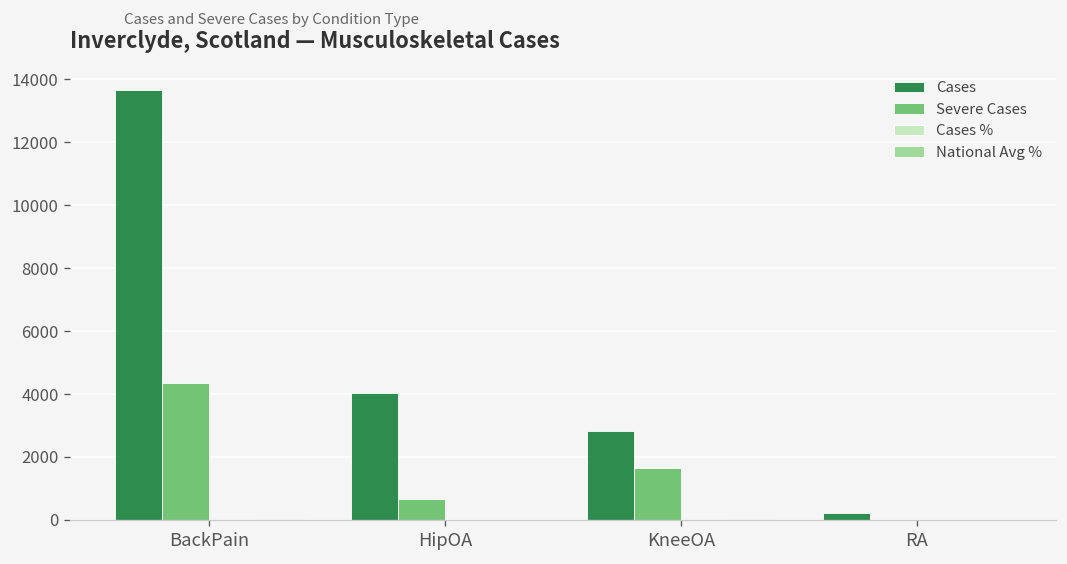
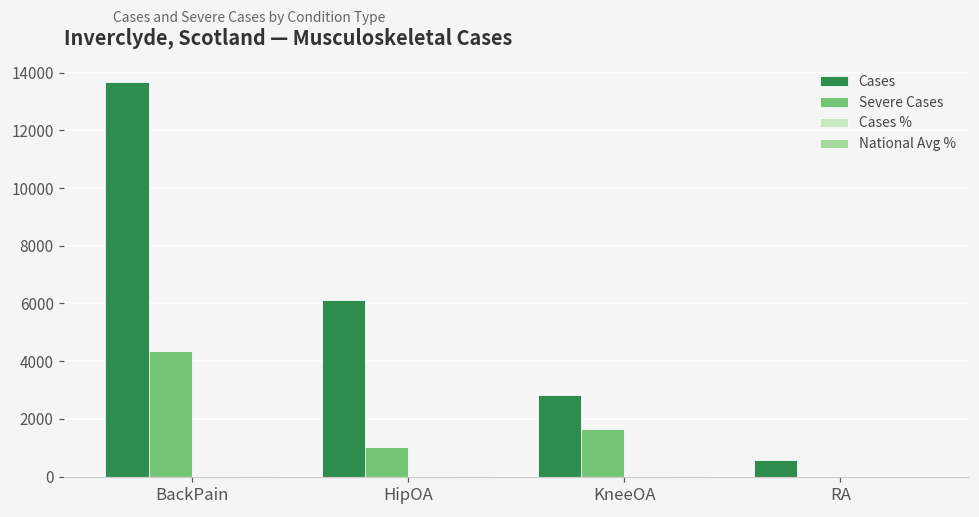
  {
    "Cases": {
      "BackPain": 13700,
-     "HipOA": 4000,
+     "HipOA": 6100,
      "KneeOA": 2800,
-     "RA": 200
+     "RA": 600
    },
    "Severe Cases": {
      "BackPain": 4300,
-     "HipOA": 700,
+     "HipOA": 1000,
      "KneeOA": 1600,
      "RA": 0
    }
  }
